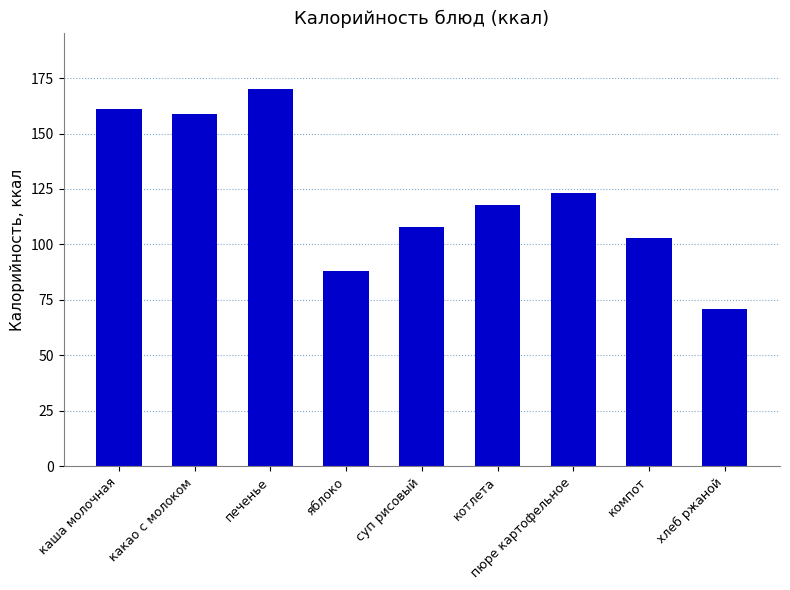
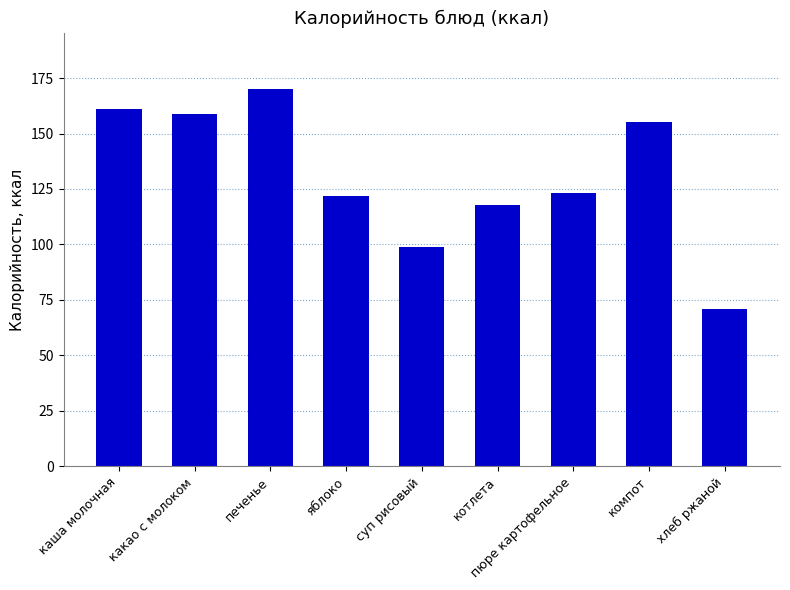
  {
    "каша молочная": 161,
    "какао с молоком": 159,
    "печенье": 170,
-   "яблоко": 88,
-   "суп рисовый": 108,
+   "яблоко": 122,
+   "суп рисовый": 99,
    "котлета": 118,
    "пюре картофельное": 123,
-   "компот": 103,
+   "компот": 155,
    "хлеб ржаной": 71
  }
